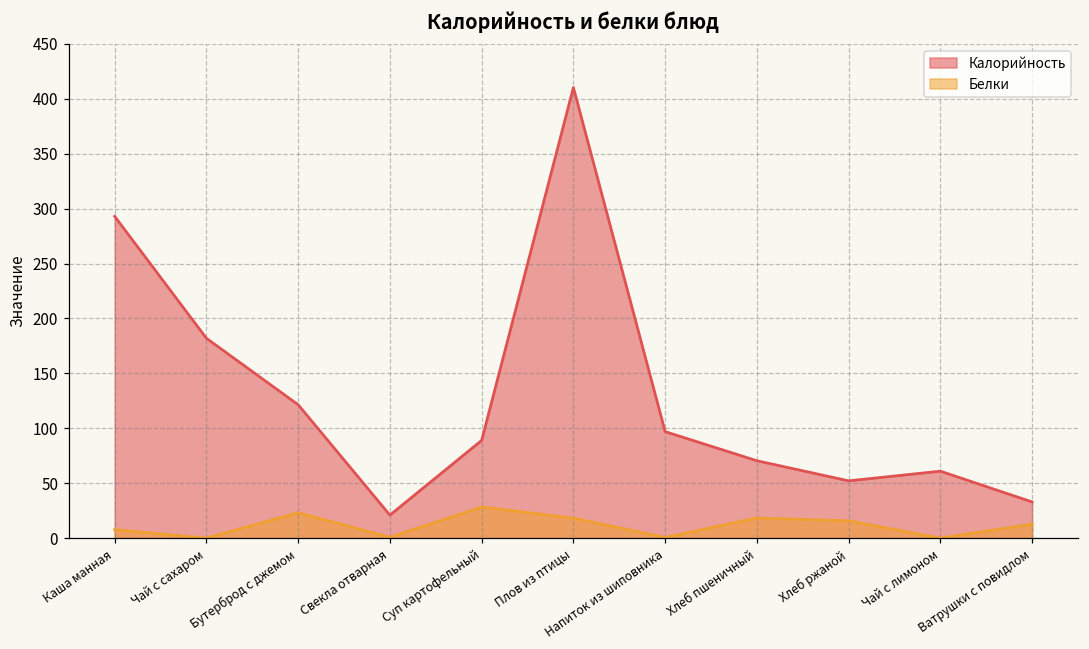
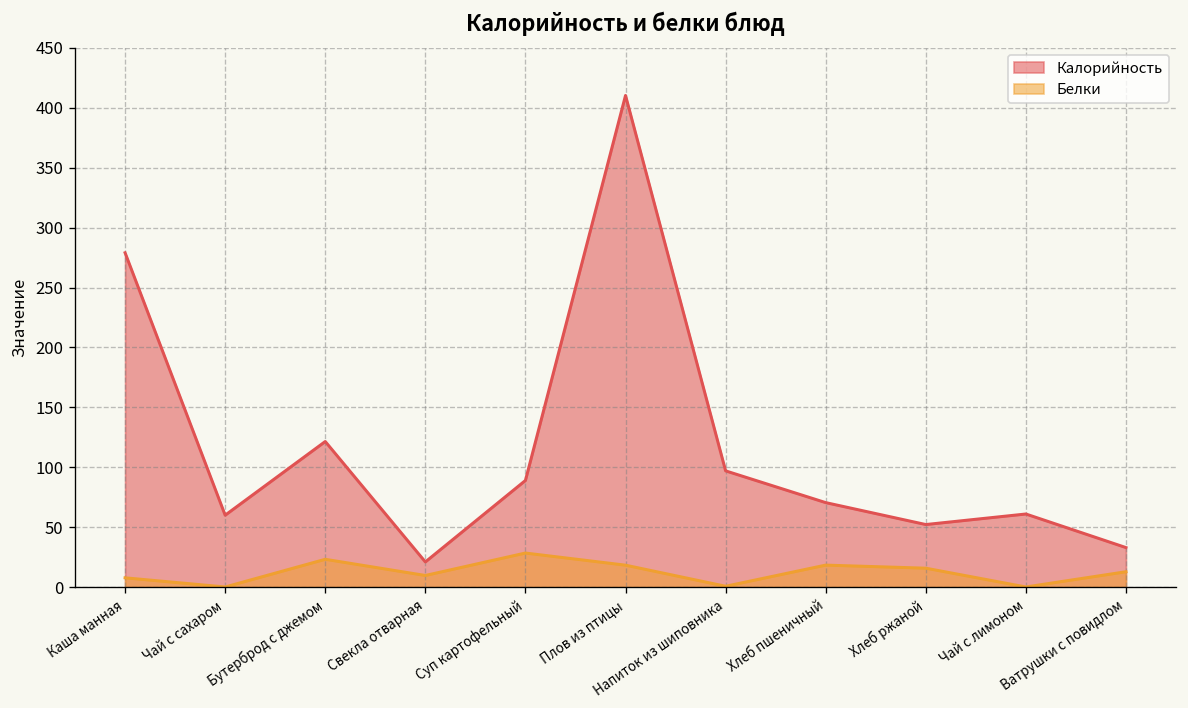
  {
    "Калорийность": {
-     "Каша манная": 290,
-     "Чай с сахаром": 180,
+     "Каша манная": 280,
+     "Чай с сахаром": 60,
      "Бутерброд с джемом": 120,
      "Свекла отварная": 20,
      "Суп картофельный": 90,
      "Плов из птицы": 410,
      "Напиток из шиповника": 100,
      "Хлеб пшеничный": 70,
      "Хлеб ржаной": 50,
      "Чай с лимоном": 60,
      "Ватрушки с повидлом": 30
    },
    "Белки": {
      "Каша манная": 10,
      "Чай с сахаром": 0,
      "Бутерброд с джемом": 20,
-     "Свекла отварная": 0,
+     "Свекла отварная": 10,
      "Суп картофельный": 30,
      "Плов из птицы": 20,
      "Напиток из шиповника": 0,
      "Хлеб пшеничный": 20,
      "Хлеб ржаной": 20,
      "Чай с лимоном": 0,
      "Ватрушки с повидлом": 10
    }
  }
